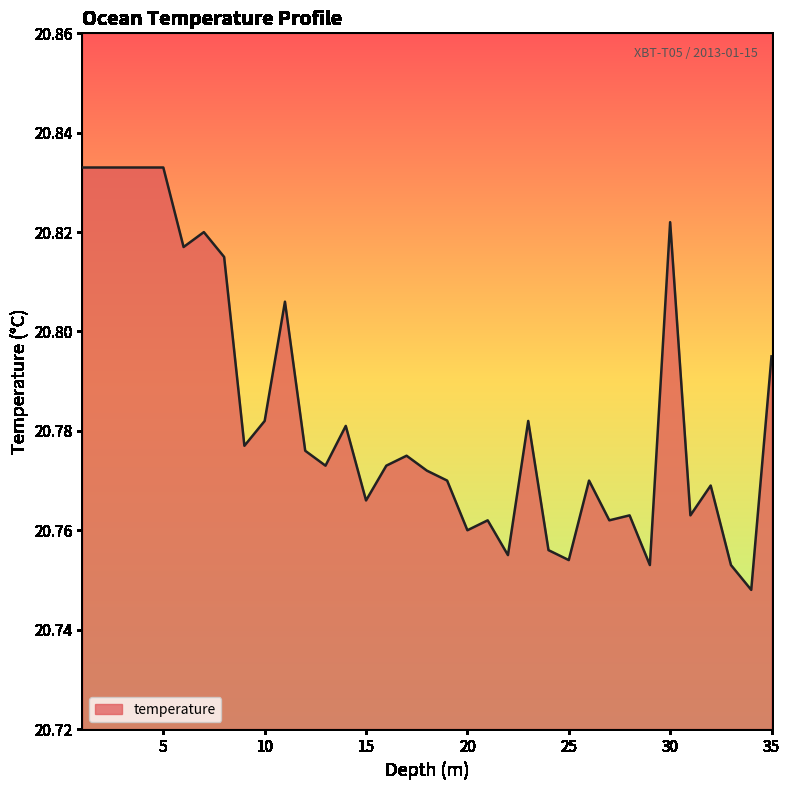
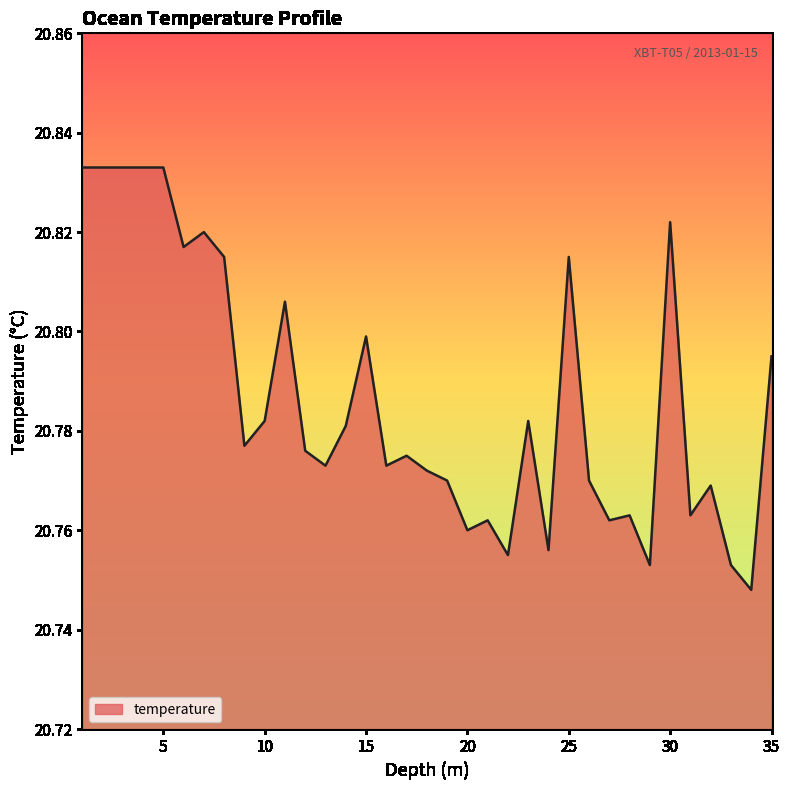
  {
    "5": 20.833,
    "10": 20.782,
-   "15": 20.766,
+   "15": 20.799,
    "20": 20.760,
-   "25": 20.754,
+   "25": 20.815,
    "30": 20.822,
    "35": 20.795
  }
